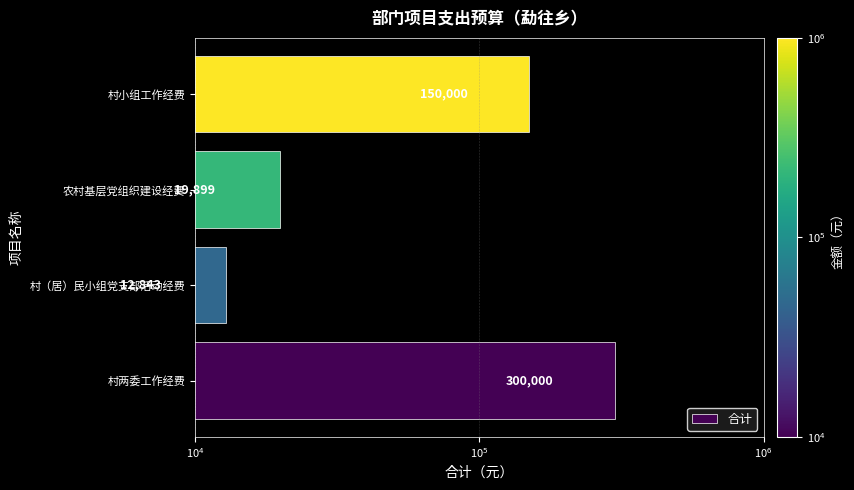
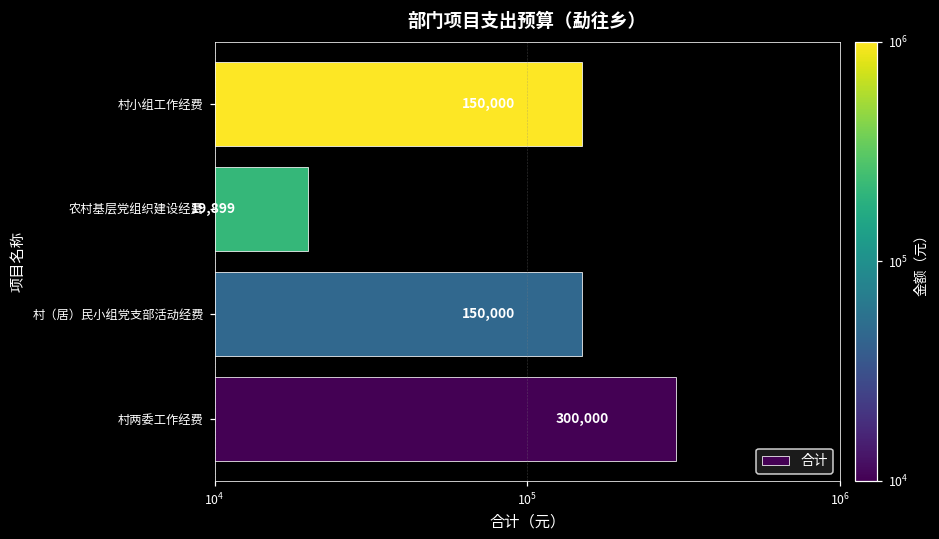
  {
    "村小组工作经费": "150,000",
    "农村基层党组织建设经费": "19,899",
-   "村（居）民小组党支部活动经费": "12,843",
+   "村（居）民小组党支部活动经费": "150,000",
    "村两委工作经费": "300,000"
  }
